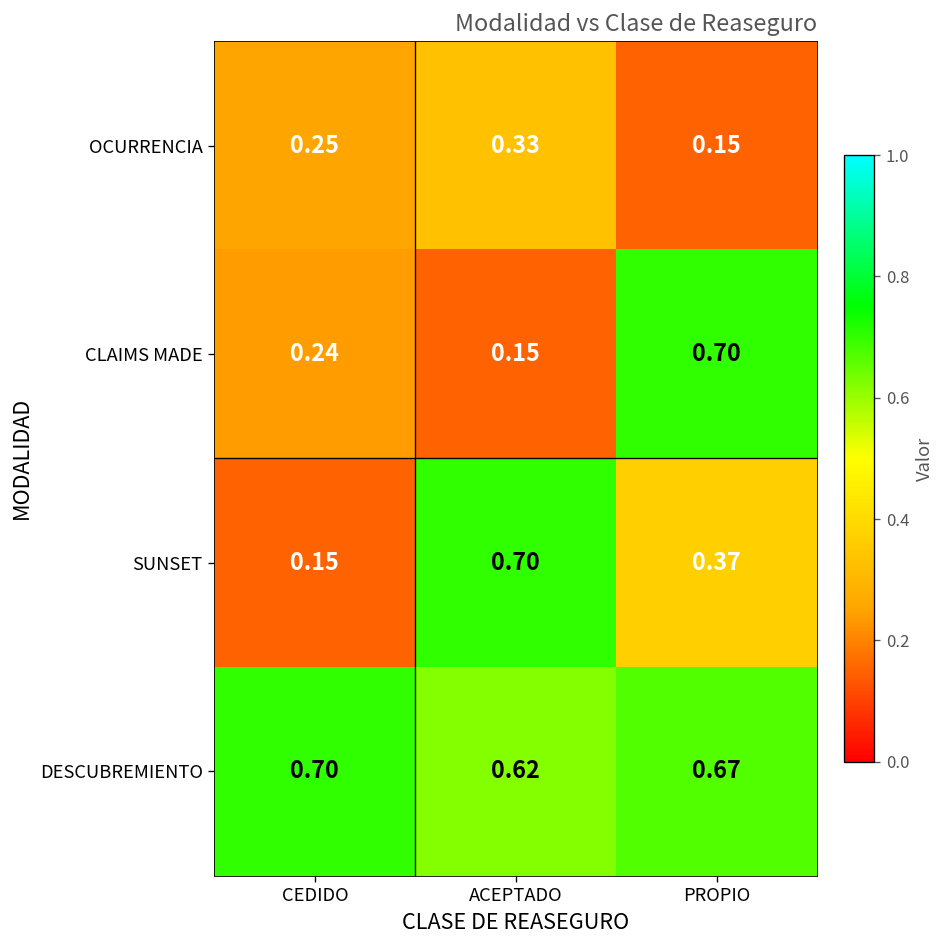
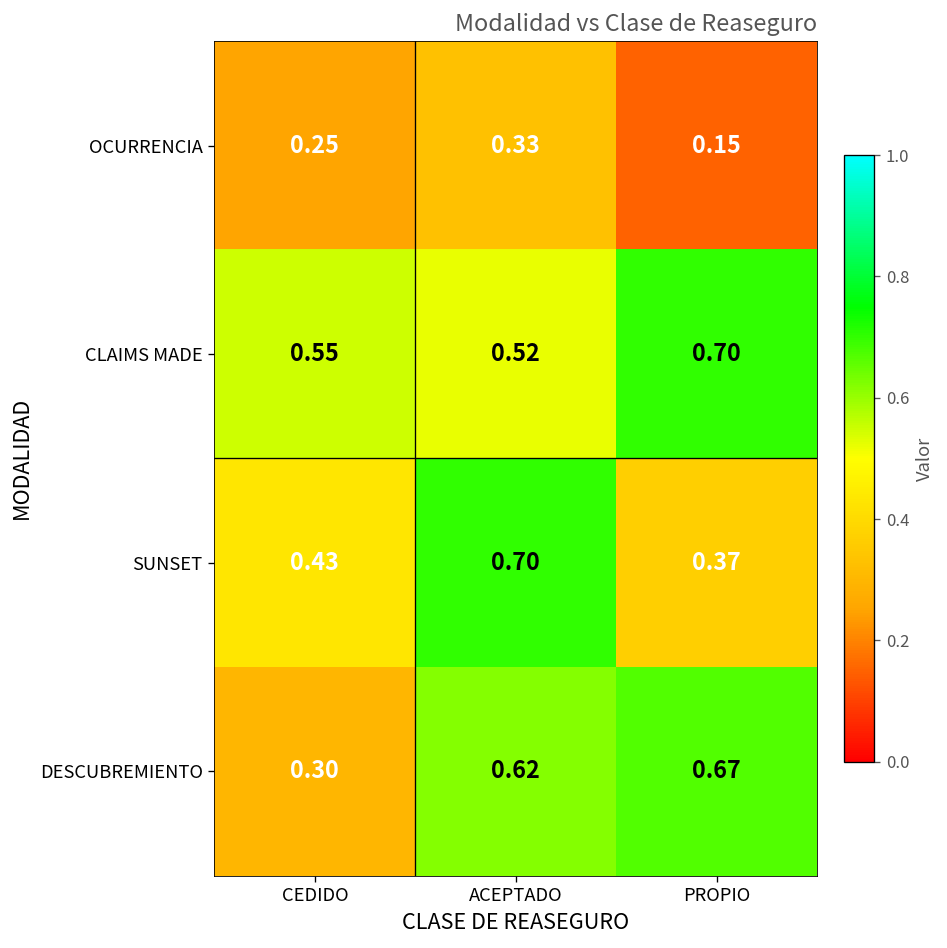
  {
    "OCURRENCIA": {
      "CEDIDO": 0.25,
      "ACEPTADO": 0.33,
      "PROPIO": 0.15
    },
    "CLAIMS MADE": {
-     "CEDIDO": 0.24,
-     "ACEPTADO": 0.15,
+     "CEDIDO": 0.55,
+     "ACEPTADO": 0.52,
      "PROPIO": 0.70
    },
    "SUNSET": {
-     "CEDIDO": 0.15,
+     "CEDIDO": 0.43,
      "ACEPTADO": 0.70,
      "PROPIO": 0.37
    },
    "DESCUBREMIENTO": {
-     "CEDIDO": 0.70,
+     "CEDIDO": 0.30,
      "ACEPTADO": 0.62,
      "PROPIO": 0.67
    }
  }
